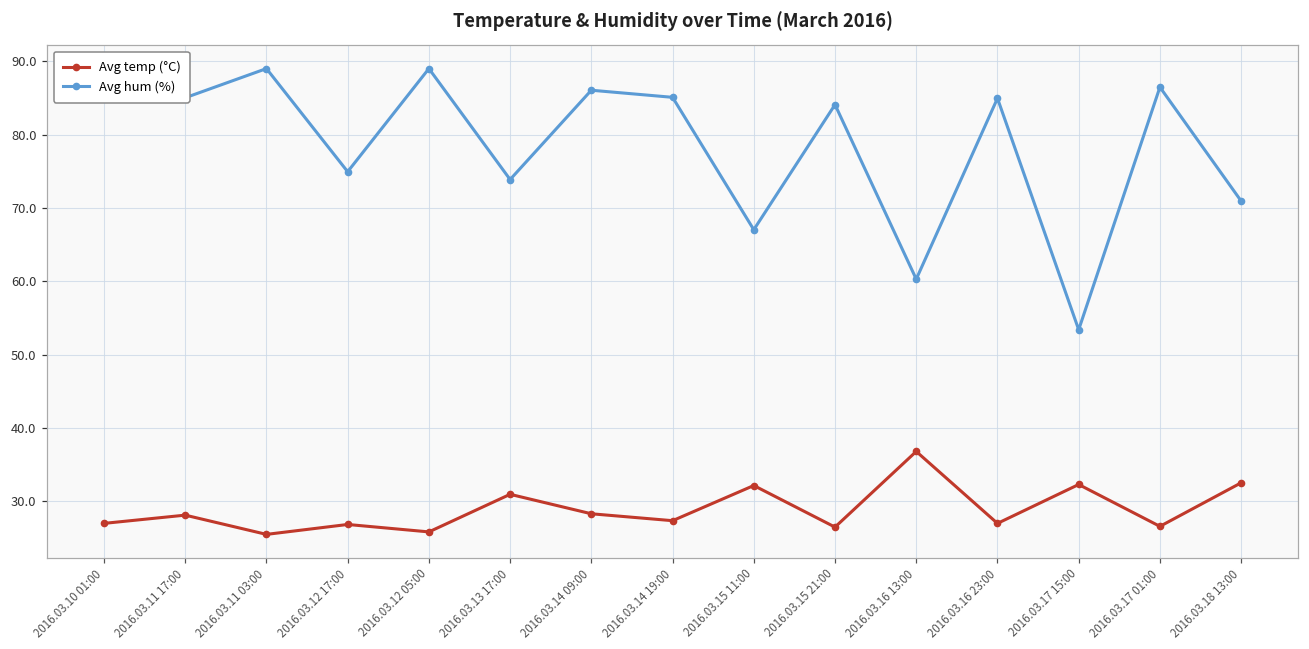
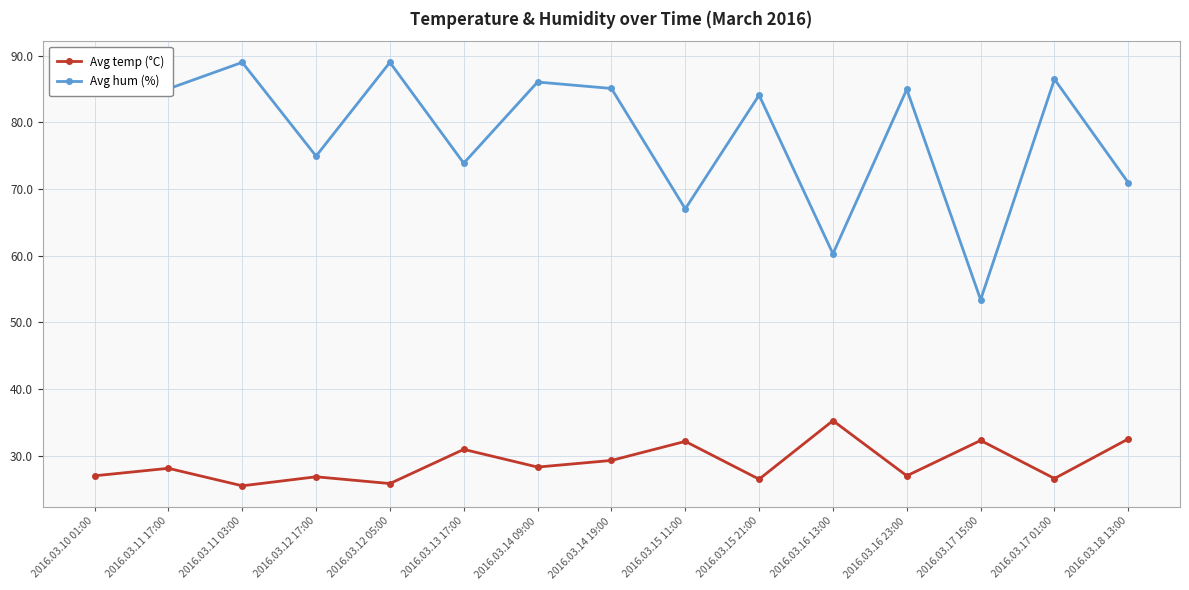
  {
    "Avg temp (°C)": {
      "2016.03.10 01:00": 27,
      "2016.03.11 17:00": 28,
      "2016.03.11 03:00": 26,
      "2016.03.12 17:00": 27,
      "2016.03.12 05:00": 26,
      "2016.03.13 17:00": 31,
      "2016.03.14 09:00": 28,
-     "2016.03.14 19:00": 27,
+     "2016.03.14 19:00": 29,
      "2016.03.15 11:00": 32,
      "2016.03.15 21:00": 26,
-     "2016.03.16 13:00": 37,
+     "2016.03.16 13:00": 35,
      "2016.03.16 23:00": 27,
      "2016.03.17 15:00": 32,
      "2016.03.17 01:00": 27,
      "2016.03.18 13:00": 33
    },
    "Avg hum (%)": {
      "2016.03.11 03:00": 89,
      "2016.03.12 17:00": 75,
      "2016.03.12 05:00": 89,
      "2016.03.13 17:00": 74,
      "2016.03.14 09:00": 86,
      "2016.03.14 19:00": 85,
      "2016.03.15 11:00": 67,
      "2016.03.15 21:00": 84,
      "2016.03.16 13:00": 60,
      "2016.03.16 23:00": 85,
      "2016.03.17 15:00": 53,
      "2016.03.17 01:00": 86,
      "2016.03.18 13:00": 71
    }
  }
